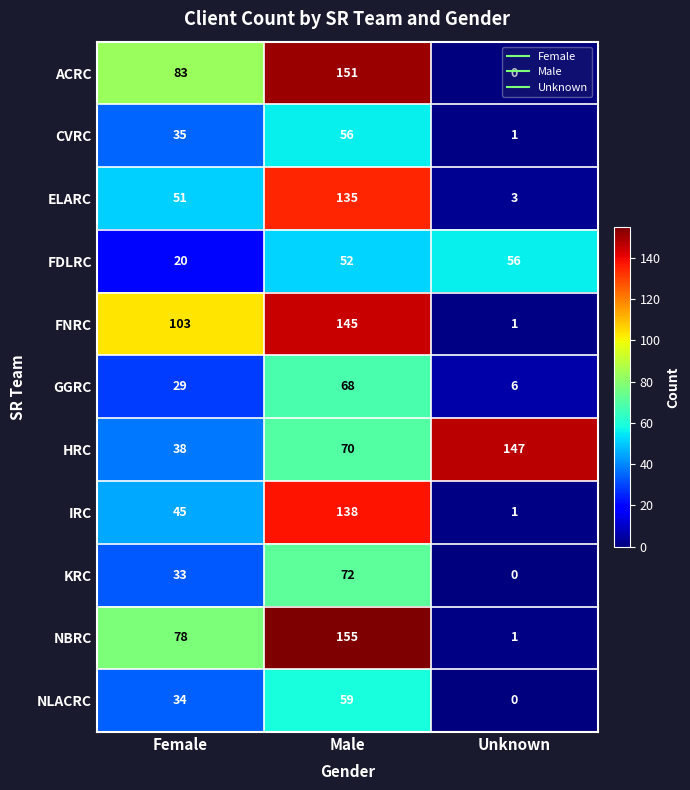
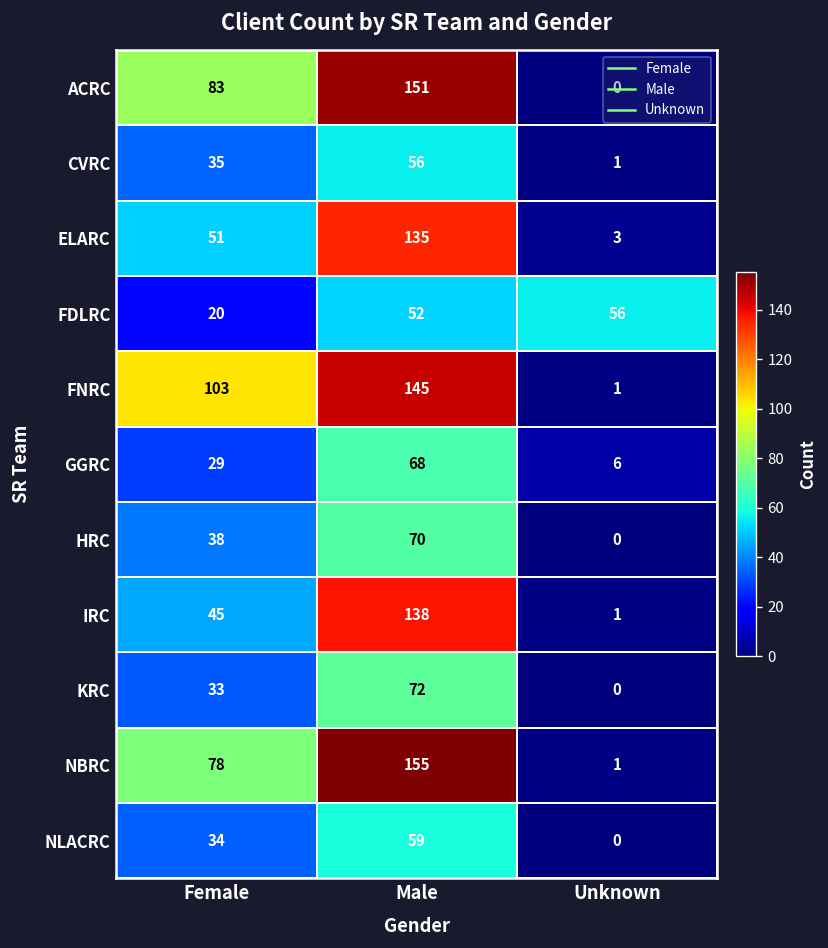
  {
    "ACRC": {
      "Female": 83,
      "Male": 151
    },
    "CVRC": {
      "Female": 35,
      "Male": 56,
      "Unknown": 1
    },
    "ELARC": {
      "Female": 51,
      "Male": 135,
      "Unknown": 3
    },
    "FDLRC": {
      "Female": 20,
      "Male": 52,
      "Unknown": 56
    },
    "FNRC": {
      "Female": 103,
      "Male": 145,
      "Unknown": 1
    },
    "GGRC": {
      "Female": 29,
      "Male": 68,
      "Unknown": 6
    },
    "HRC": {
      "Female": 38,
      "Male": 70,
-     "Unknown": 147
+     "Unknown": 0
    },
    "IRC": {
      "Female": 45,
      "Male": 138,
      "Unknown": 1
    },
    "KRC": {
      "Female": 33,
      "Male": 72,
      "Unknown": 0
    },
    "NBRC": {
      "Female": 78,
      "Male": 155,
      "Unknown": 1
    },
    "NLACRC": {
      "Female": 34,
      "Male": 59,
      "Unknown": 0
    }
  }
